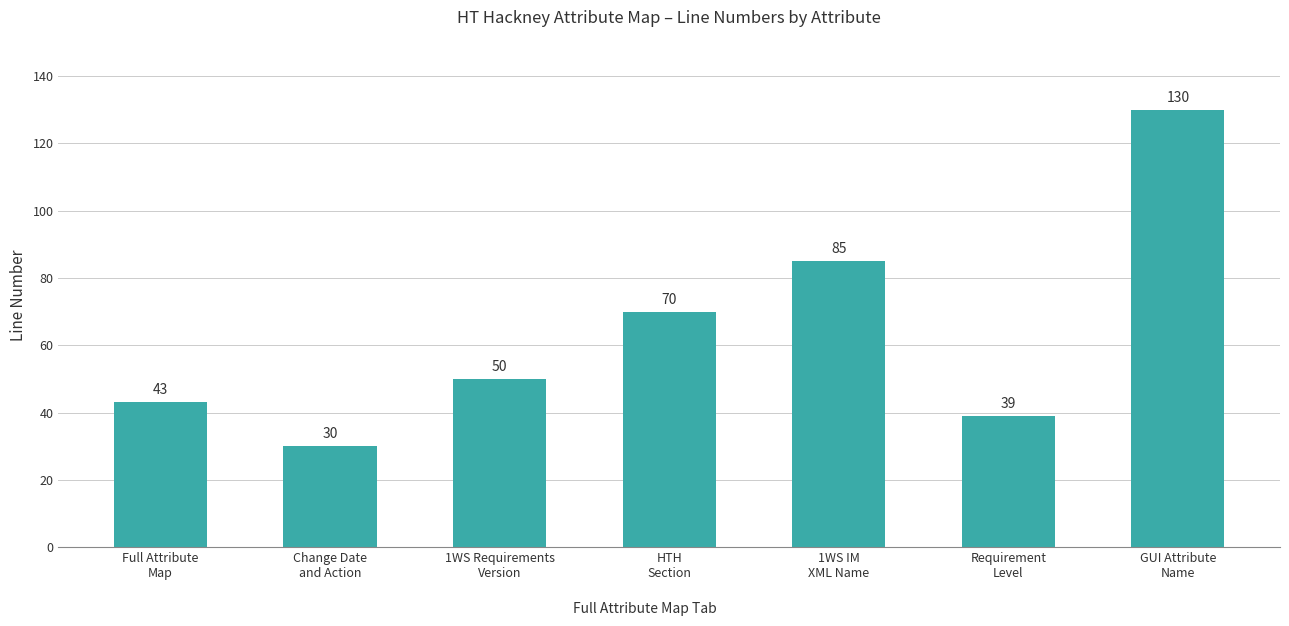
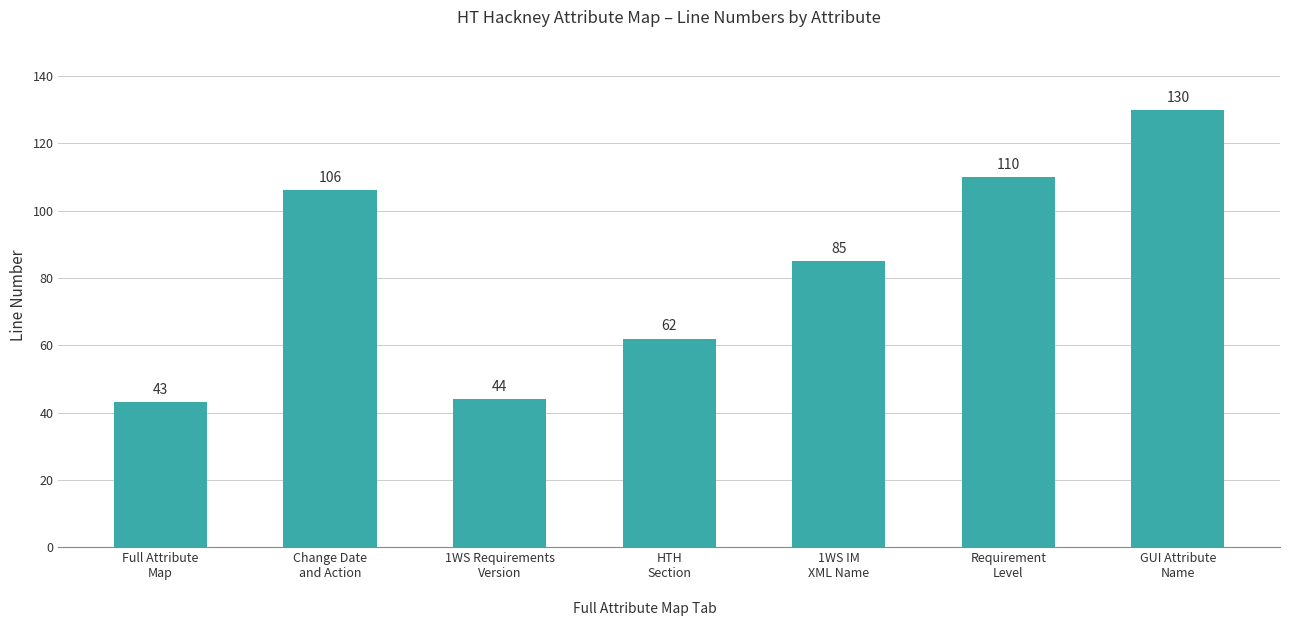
  {
    "Full Attribute Map": 43,
-   "Change Date and Action": 30,
-   "1WS Requirements Version": 50,
-   "HTH Section": 70,
+   "Change Date and Action": 106,
+   "1WS Requirements Version": 44,
+   "HTH Section": 62,
    "1WS IM XML Name": 85,
-   "Requirement Level": 39,
+   "Requirement Level": 110,
    "GUI Attribute Name": 130
  }
